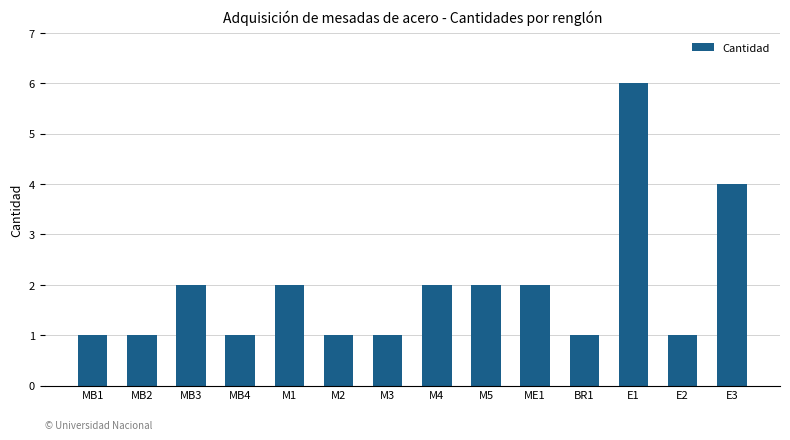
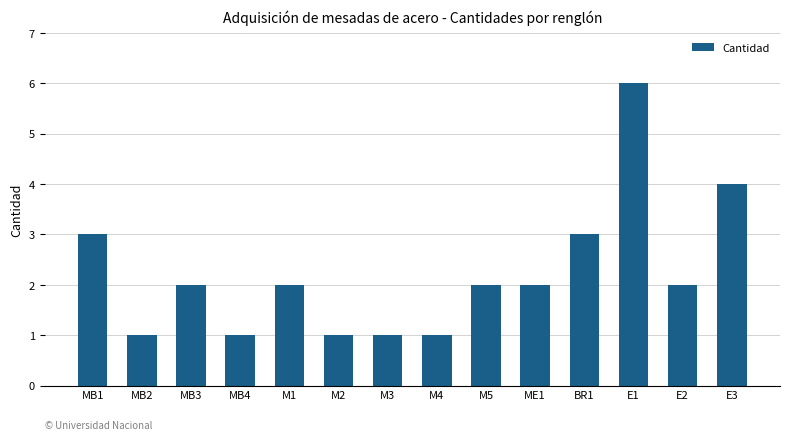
  {
-   "MB1": 1,
+   "MB1": 3,
    "MB2": 1,
    "MB3": 2,
    "MB4": 1,
    "M1": 2,
    "M2": 1,
    "M3": 1,
-   "M4": 2,
+   "M4": 1,
    "M5": 2,
    "ME1": 2,
-   "BR1": 1,
+   "BR1": 3,
    "E1": 6,
-   "E2": 1,
+   "E2": 2,
    "E3": 4
  }
